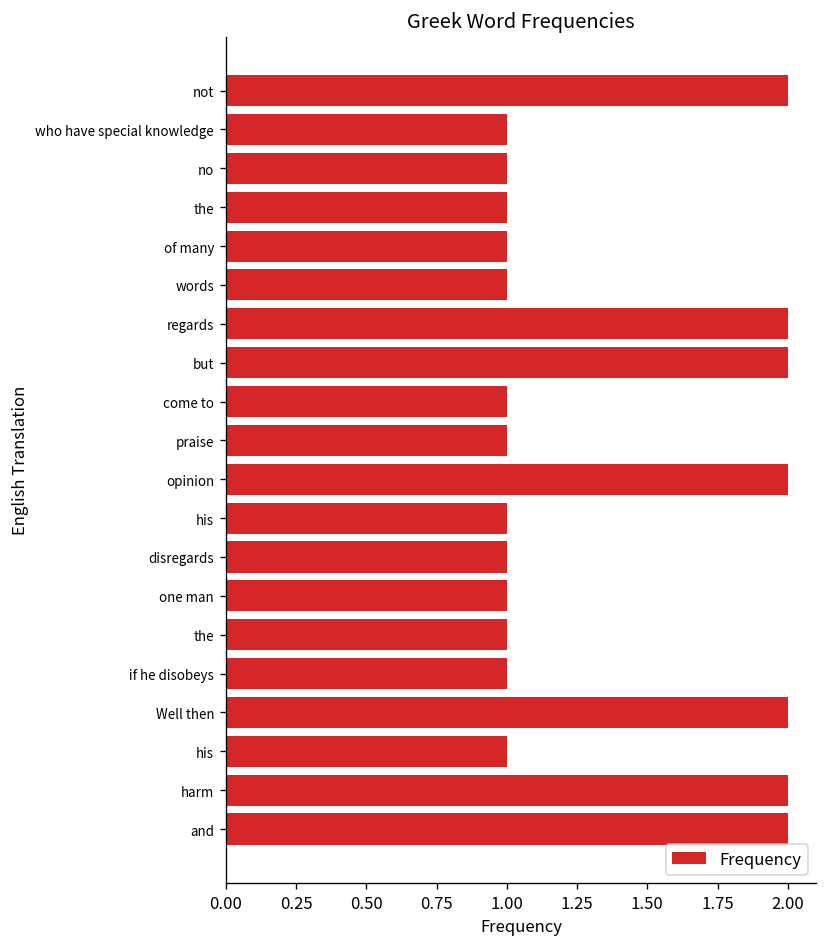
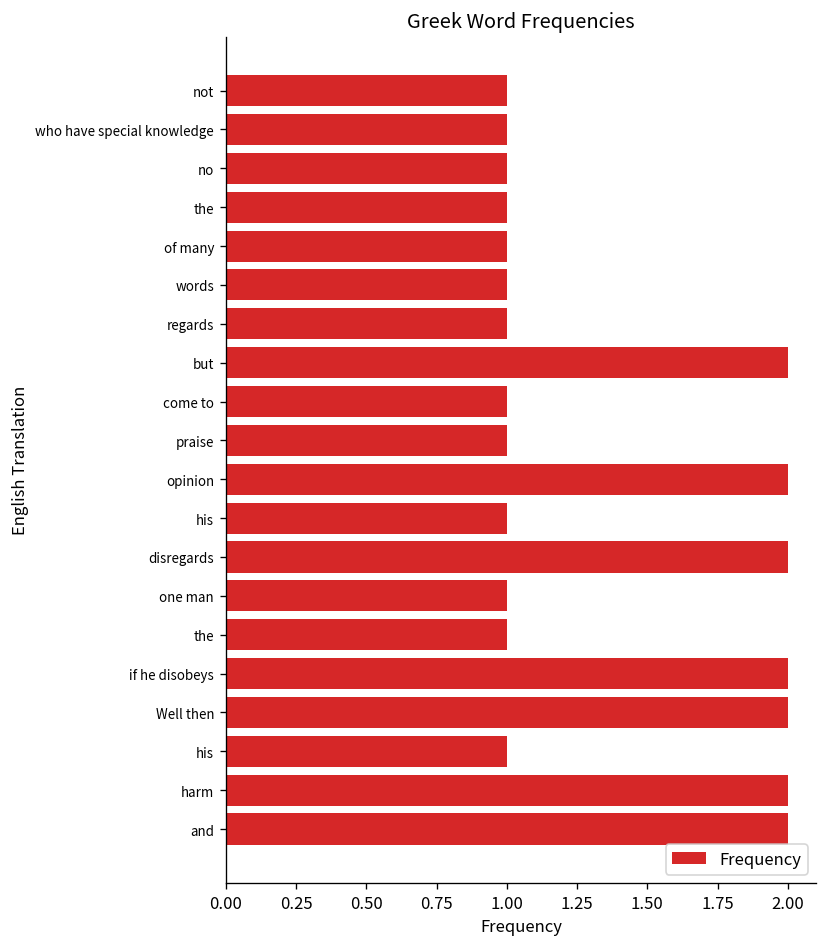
  {
-   "not": 2,
+   "not": 1,
    "who have special knowledge": 1,
    "no": 1,
    "of many": 1,
    "words": 1,
-   "regards": 2,
+   "regards": 1,
    "but": 2,
    "come to": 1,
    "praise": 1,
    "opinion": 2,
-   "disregards": 1,
+   "disregards": 2,
    "one man": 1,
-   "if he disobeys": 1,
+   "if he disobeys": 2,
    "Well then": 2,
    "harm": 2,
    "and": 2
  }
